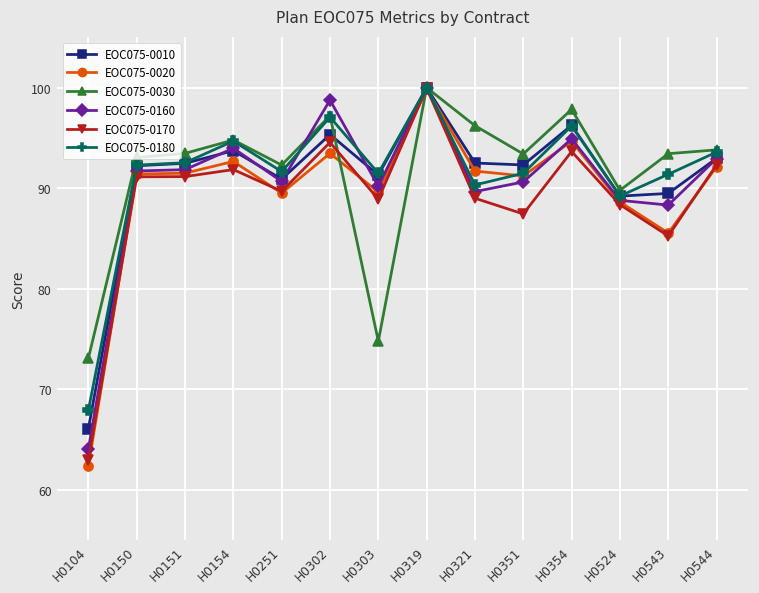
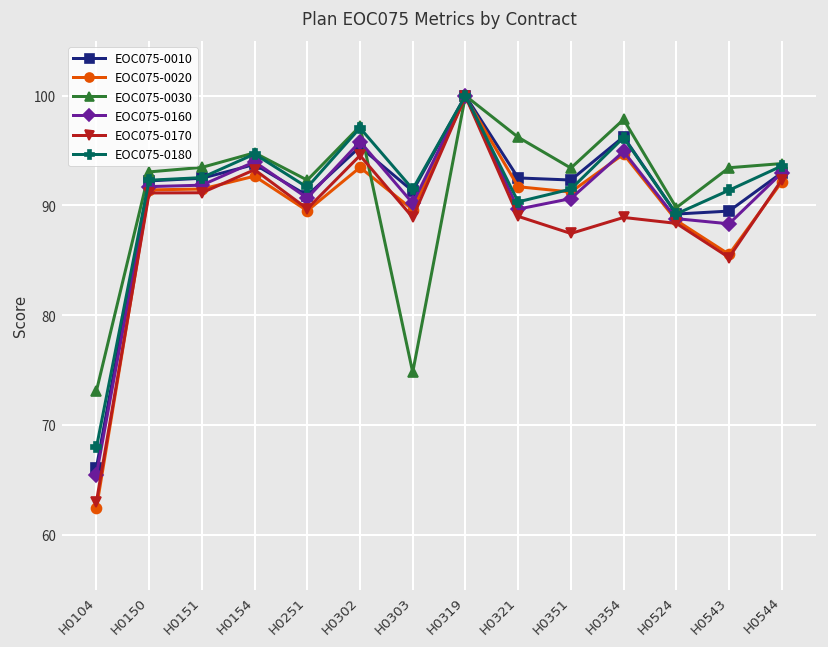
  {
    "EOC075-0010": {
      "H0104": 66,
      "H0302": 95,
      "H0321": 93,
      "H0351": 92,
      "H0543": 89
    },
    "EOC075-0020": {
      "H0104": 62,
      "H0151": 92,
      "H0154": 93,
      "H0302": 93,
      "H0303": 90,
      "H0321": 92,
      "H0543": 86
    },
    "EOC075-0030": {
      "H0104": 73,
      "H0150": 93,
      "H0151": 93,
      "H0251": 92,
      "H0303": 75,
      "H0321": 96,
      "H0351": 93,
      "H0354": 98,
      "H0524": 90,
      "H0543": 93
    },
    "EOC075-0160": {
-     "H0104": 64,
+     "H0104": 65,
      "H0150": 92,
      "H0151": 92,
-     "H0302": 99,
+     "H0302": 96,
      "H0303": 90,
      "H0321": 90,
      "H0351": 91,
      "H0543": 88
    },
    "EOC075-0170": {
      "H0104": 63,
      "H0151": 91,
-     "H0154": 92,
+     "H0154": 93,
      "H0302": 95,
      "H0303": 89,
      "H0321": 89,
      "H0351": 87,
-     "H0354": 94,
+     "H0354": 89,
      "H0543": 85
    },
    "EOC075-0180": {
      "H0104": 68,
      "H0251": 92,
      "H0321": 90,
      "H0543": 91
    }
  }
